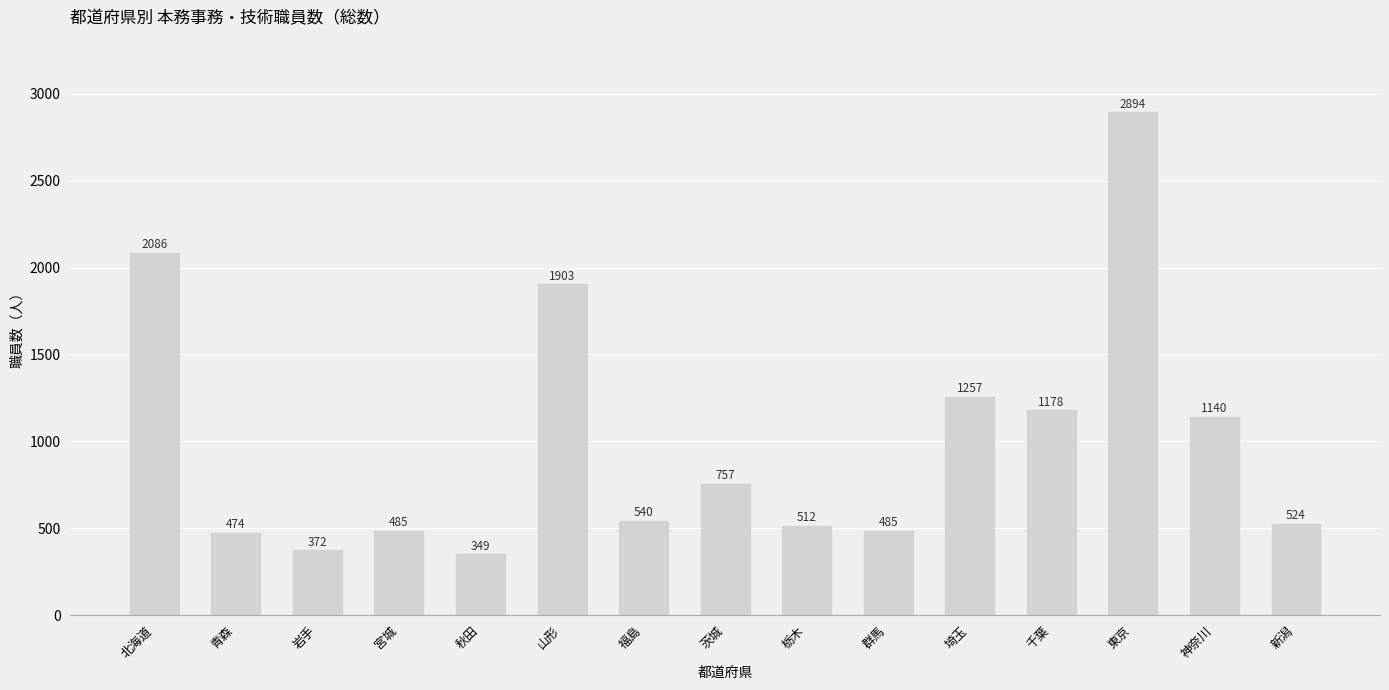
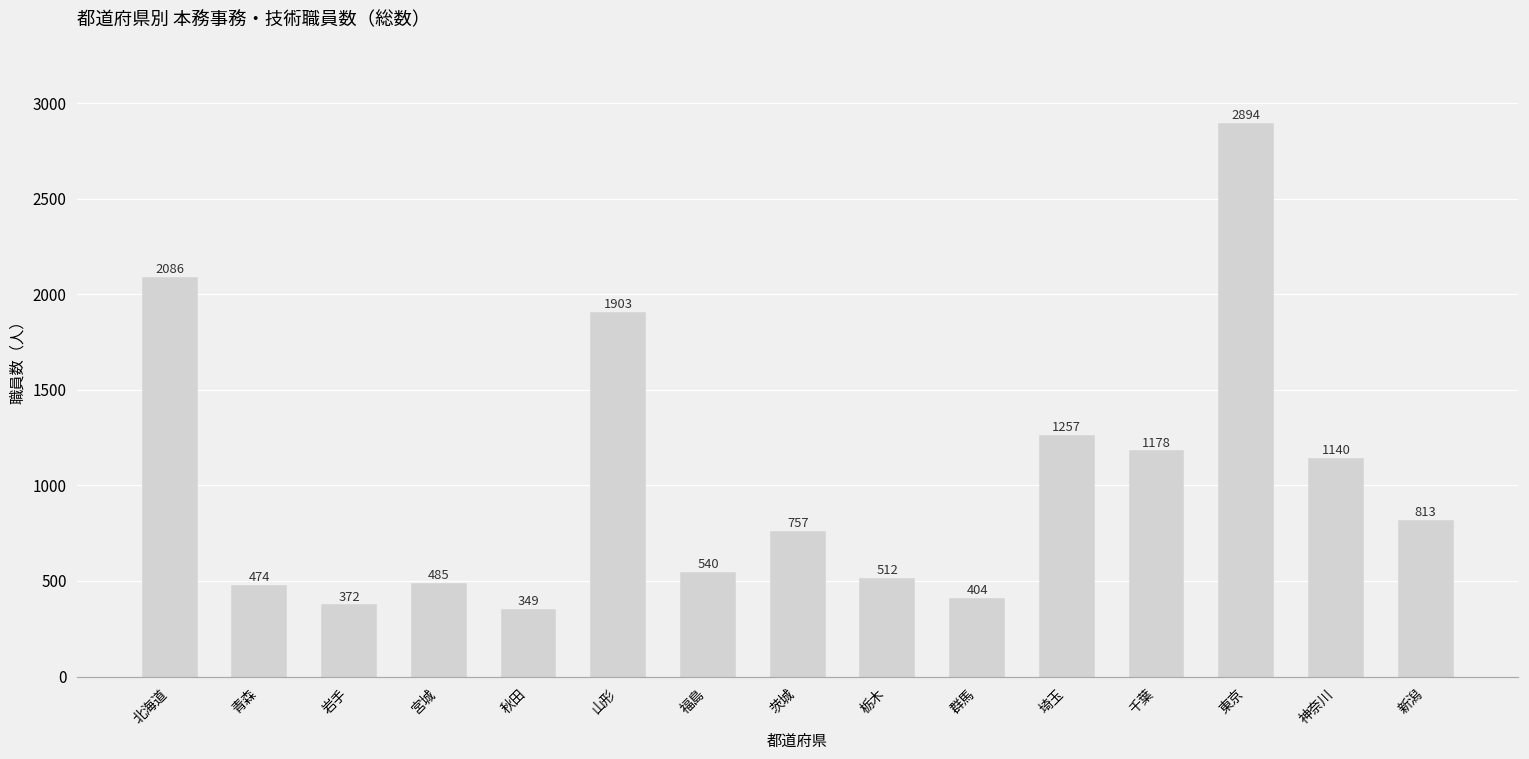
  {
    "北海道": 2086,
    "青森": 474,
    "岩手": 372,
    "宮城": 485,
    "秋田": 349,
    "山形": 1903,
    "福島": 540,
    "茨城": 757,
    "栃木": 512,
-   "群馬": 485,
+   "群馬": 404,
    "埼玉": 1257,
    "千葉": 1178,
    "東京": 2894,
    "神奈川": 1140,
-   "新潟": 524
+   "新潟": 813
  }
